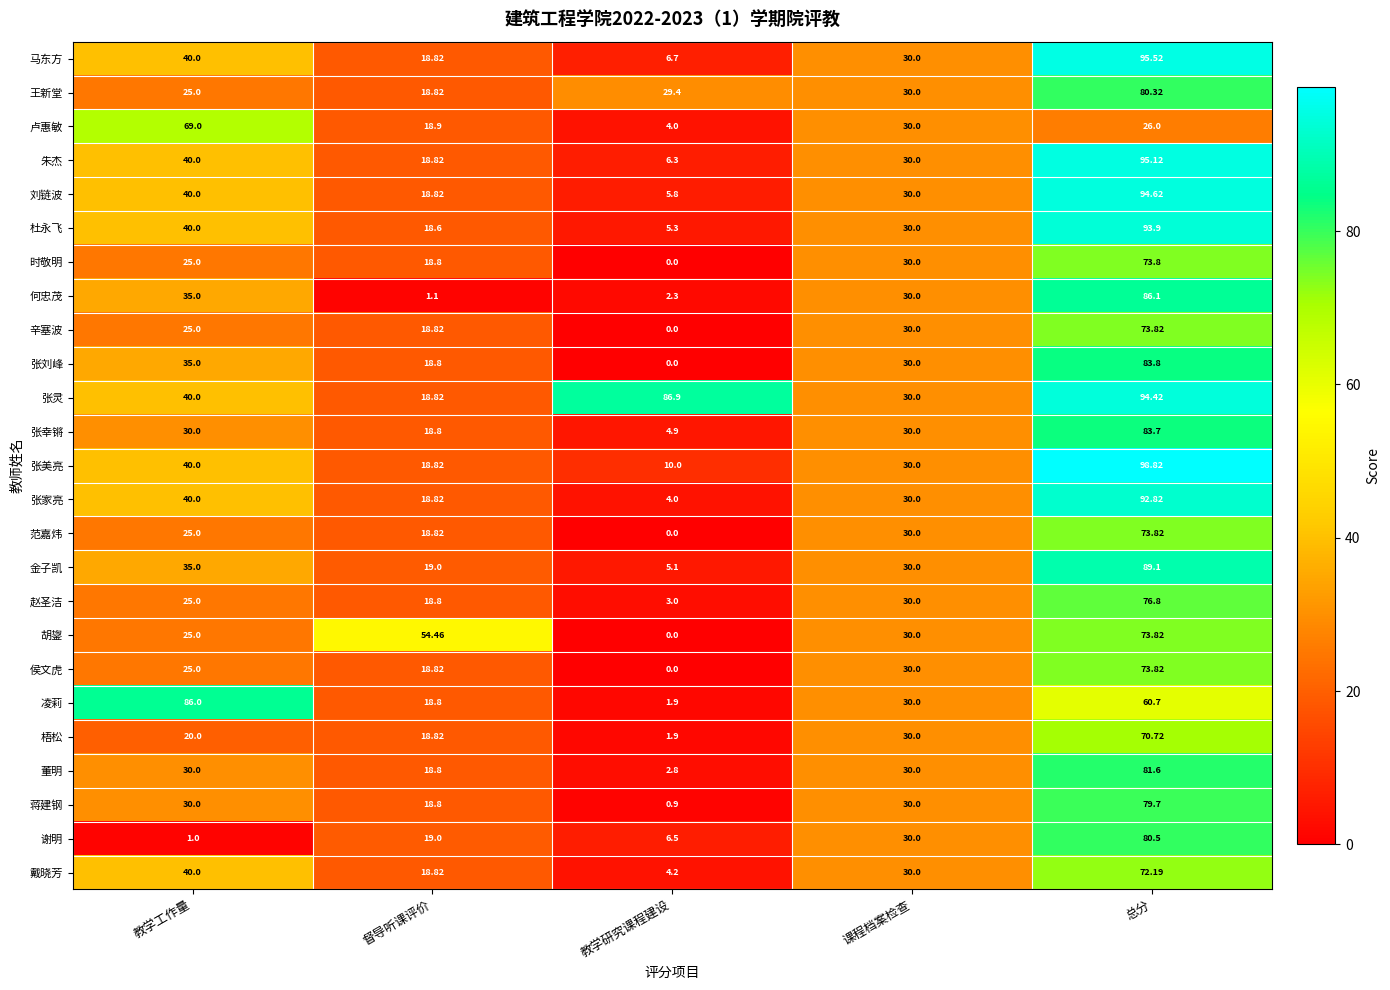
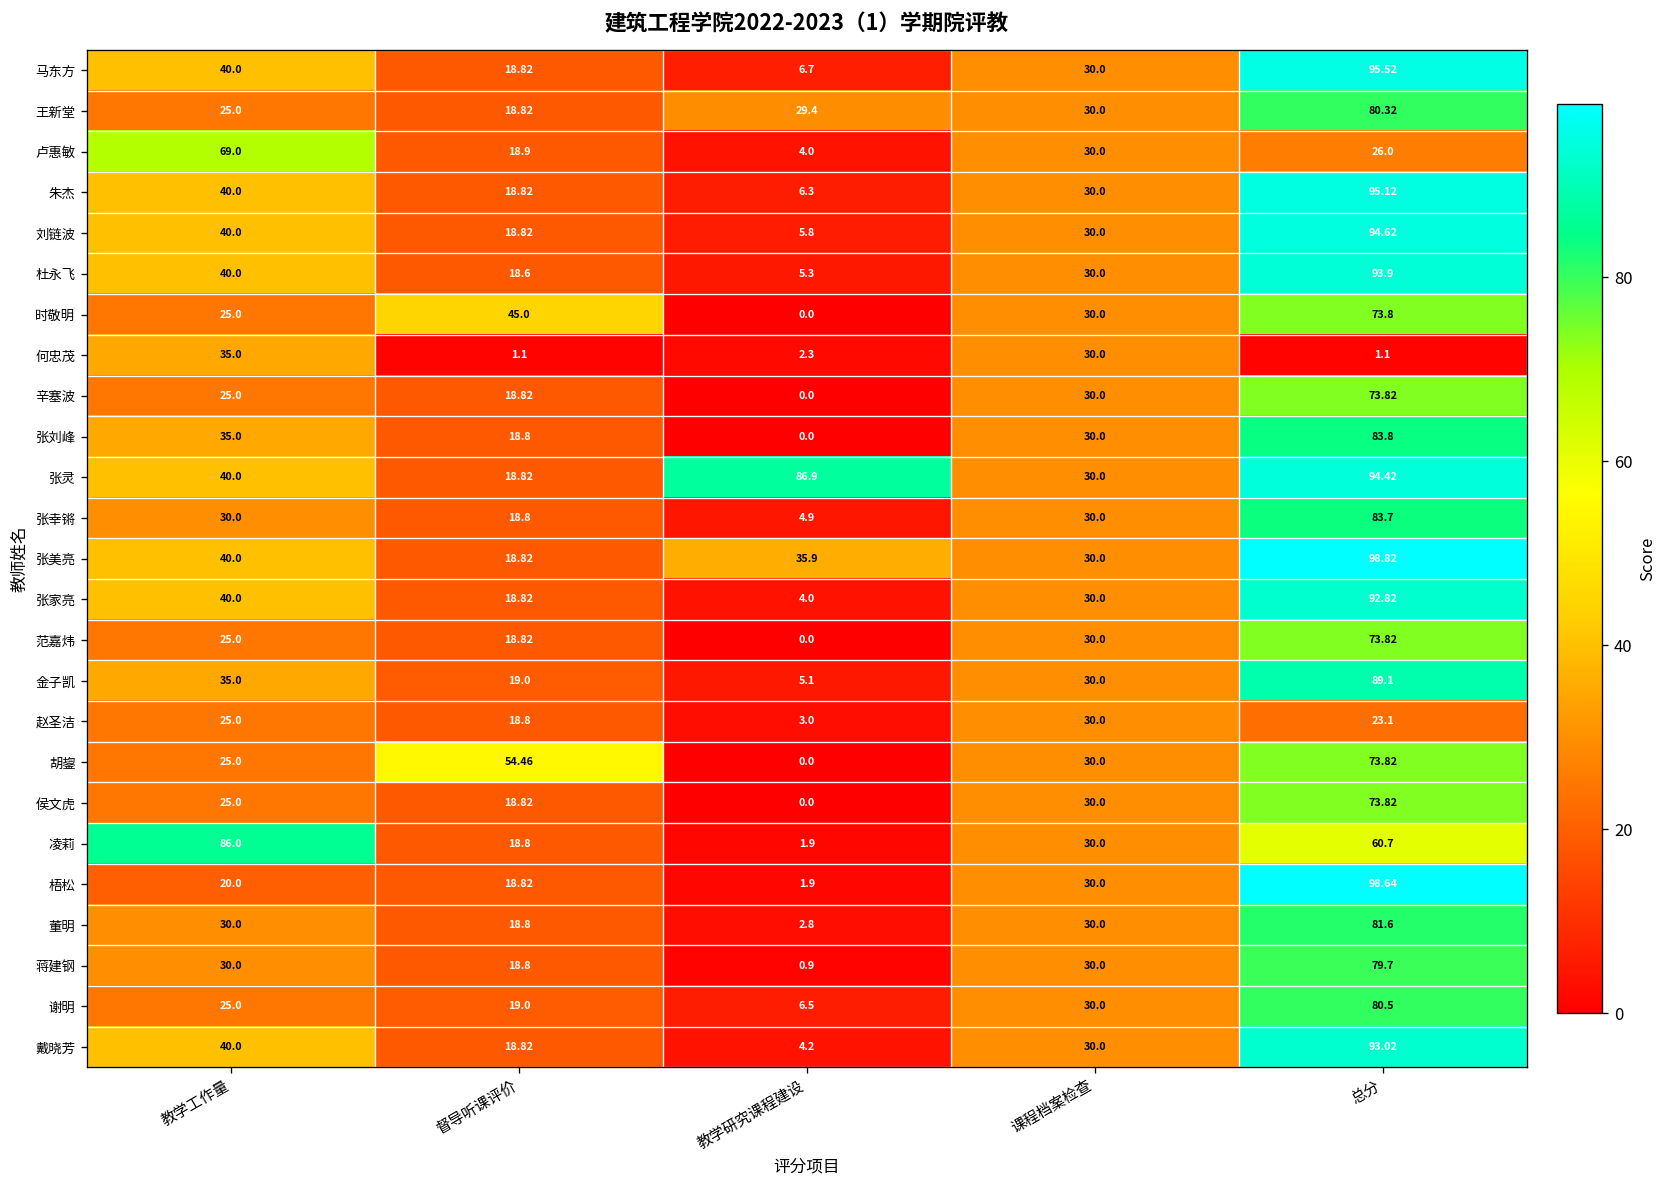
  {
    "马东方": {
      "教学工作量": 40.0,
      "督导听课评价": 18.82,
      "教学研究课程建设": 6.7,
      "课程档案检查": 30.0,
      "总分": 95.52
    },
    "王新堂": {
      "教学工作量": 25.0,
      "督导听课评价": 18.82,
      "教学研究课程建设": 29.4,
      "课程档案检查": 30.0,
      "总分": 80.32
    },
    "卢惠敏": {
      "教学工作量": 69.0,
      "督导听课评价": 18.9,
      "教学研究课程建设": 4.0,
      "课程档案检查": 30.0,
      "总分": 26.0
    },
    "朱杰": {
      "教学工作量": 40.0,
      "督导听课评价": 18.82,
      "教学研究课程建设": 6.3,
      "课程档案检查": 30.0,
      "总分": 95.12
    },
    "刘链波": {
      "教学工作量": 40.0,
      "督导听课评价": 18.82,
      "教学研究课程建设": 5.8,
      "课程档案检查": 30.0,
      "总分": 94.62
    },
    "杜永飞": {
      "教学工作量": 40.0,
      "督导听课评价": 18.6,
      "教学研究课程建设": 5.3,
      "课程档案检查": 30.0,
      "总分": 93.9
    },
    "时敬明": {
      "教学工作量": 25.0,
-     "督导听课评价": 18.8,
+     "督导听课评价": 45.0,
      "教学研究课程建设": 0.0,
      "课程档案检查": 30.0,
      "总分": 73.8
    },
    "何忠茂": {
      "教学工作量": 35.0,
      "督导听课评价": 1.1,
      "教学研究课程建设": 2.3,
      "课程档案检查": 30.0,
-     "总分": 86.1
+     "总分": 1.1
    },
    "辛塞波": {
      "教学工作量": 25.0,
      "督导听课评价": 18.82,
      "教学研究课程建设": 0.0,
      "课程档案检查": 30.0,
      "总分": 73.82
    },
    "张刘峰": {
      "教学工作量": 35.0,
      "督导听课评价": 18.8,
      "教学研究课程建设": 0.0,
      "课程档案检查": 30.0,
      "总分": 83.8
    },
    "张灵": {
      "教学工作量": 40.0,
      "督导听课评价": 18.82,
      "教学研究课程建设": 86.9,
      "课程档案检查": 30.0,
      "总分": 94.42
    },
    "张幸锵": {
      "教学工作量": 30.0,
      "督导听课评价": 18.8,
      "教学研究课程建设": 4.9,
      "课程档案检查": 30.0,
      "总分": 83.7
    },
    "张美亮": {
      "教学工作量": 40.0,
      "督导听课评价": 18.82,
-     "教学研究课程建设": 10.0,
+     "教学研究课程建设": 35.9,
      "课程档案检查": 30.0,
      "总分": 98.82
    },
    "张家亮": {
      "教学工作量": 40.0,
      "督导听课评价": 18.82,
      "教学研究课程建设": 4.0,
      "课程档案检查": 30.0,
      "总分": 92.82
    },
    "范嘉炜": {
      "教学工作量": 25.0,
      "督导听课评价": 18.82,
      "教学研究课程建设": 0.0,
      "课程档案检查": 30.0,
      "总分": 73.82
    },
    "金子凯": {
      "教学工作量": 35.0,
      "督导听课评价": 19.0,
      "教学研究课程建设": 5.1,
      "课程档案检查": 30.0,
      "总分": 89.1
    },
    "赵圣洁": {
      "教学工作量": 25.0,
      "督导听课评价": 18.8,
      "教学研究课程建设": 3.0,
      "课程档案检查": 30.0,
-     "总分": 76.8
+     "总分": 23.1
    },
    "胡鋆": {
      "教学工作量": 25.0,
      "督导听课评价": 54.46,
      "教学研究课程建设": 0.0,
      "课程档案检查": 30.0,
      "总分": 73.82
    },
    "侯文虎": {
      "教学工作量": 25.0,
      "督导听课评价": 18.82,
      "教学研究课程建设": 0.0,
      "课程档案检查": 30.0,
      "总分": 73.82
    },
    "凌莉": {
      "教学工作量": 86.0,
      "督导听课评价": 18.8,
      "教学研究课程建设": 1.9,
      "课程档案检查": 30.0,
      "总分": 60.7
    },
    "梧松": {
      "教学工作量": 20.0,
      "督导听课评价": 18.82,
      "教学研究课程建设": 1.9,
      "课程档案检查": 30.0,
-     "总分": 70.72
+     "总分": 98.64
    },
    "董明": {
      "教学工作量": 30.0,
      "督导听课评价": 18.8,
      "教学研究课程建设": 2.8,
      "课程档案检查": 30.0,
      "总分": 81.6
    },
    "蒋建钢": {
      "教学工作量": 30.0,
      "督导听课评价": 18.8,
      "教学研究课程建设": 0.9,
      "课程档案检查": 30.0,
      "总分": 79.7
    },
    "谢明": {
-     "教学工作量": 1.0,
+     "教学工作量": 25.0,
      "督导听课评价": 19.0,
      "教学研究课程建设": 6.5,
      "课程档案检查": 30.0,
      "总分": 80.5
    },
    "戴晓芳": {
      "教学工作量": 40.0,
      "督导听课评价": 18.82,
      "教学研究课程建设": 4.2,
      "课程档案检查": 30.0,
-     "总分": 72.19
+     "总分": 93.02
    }
  }
